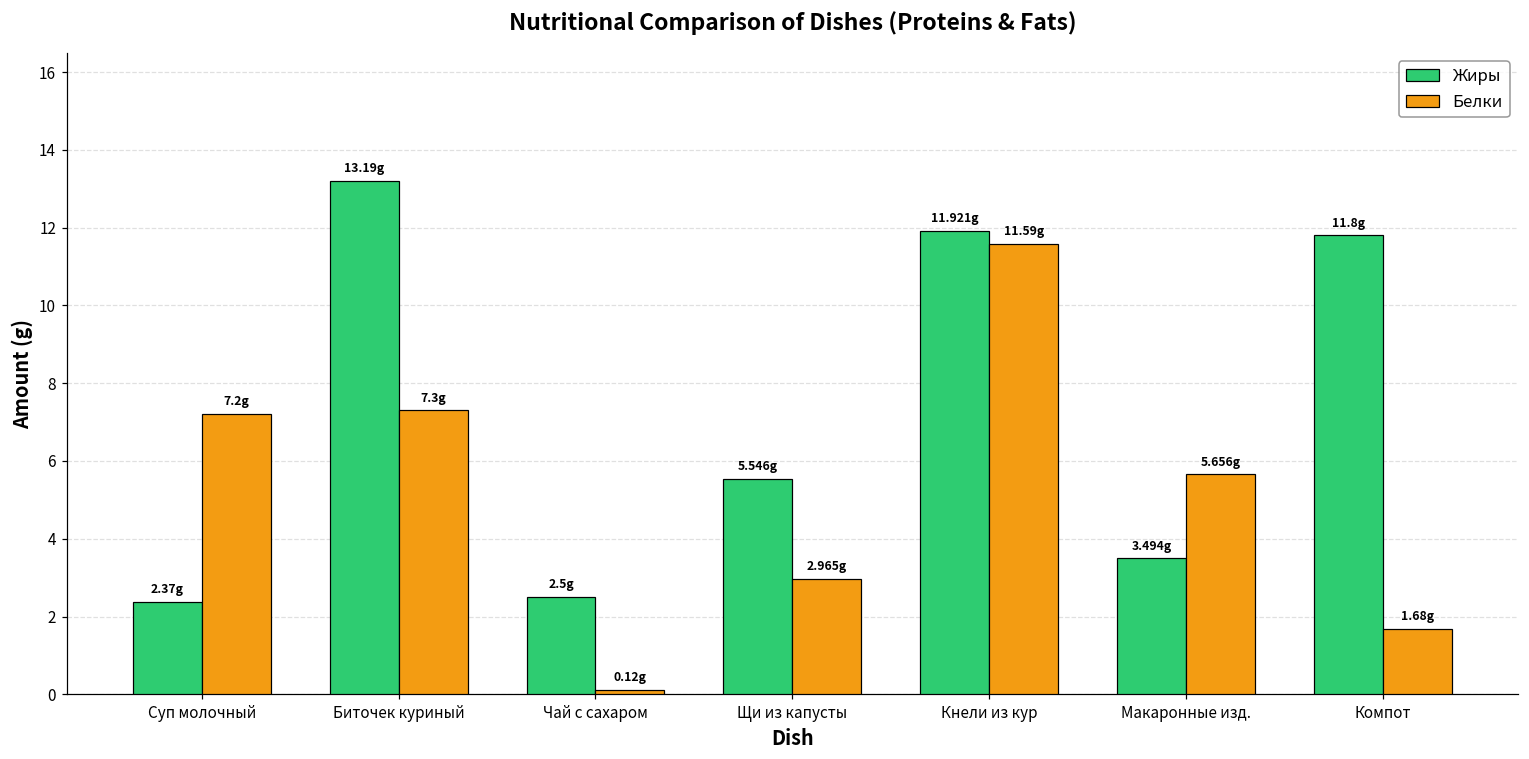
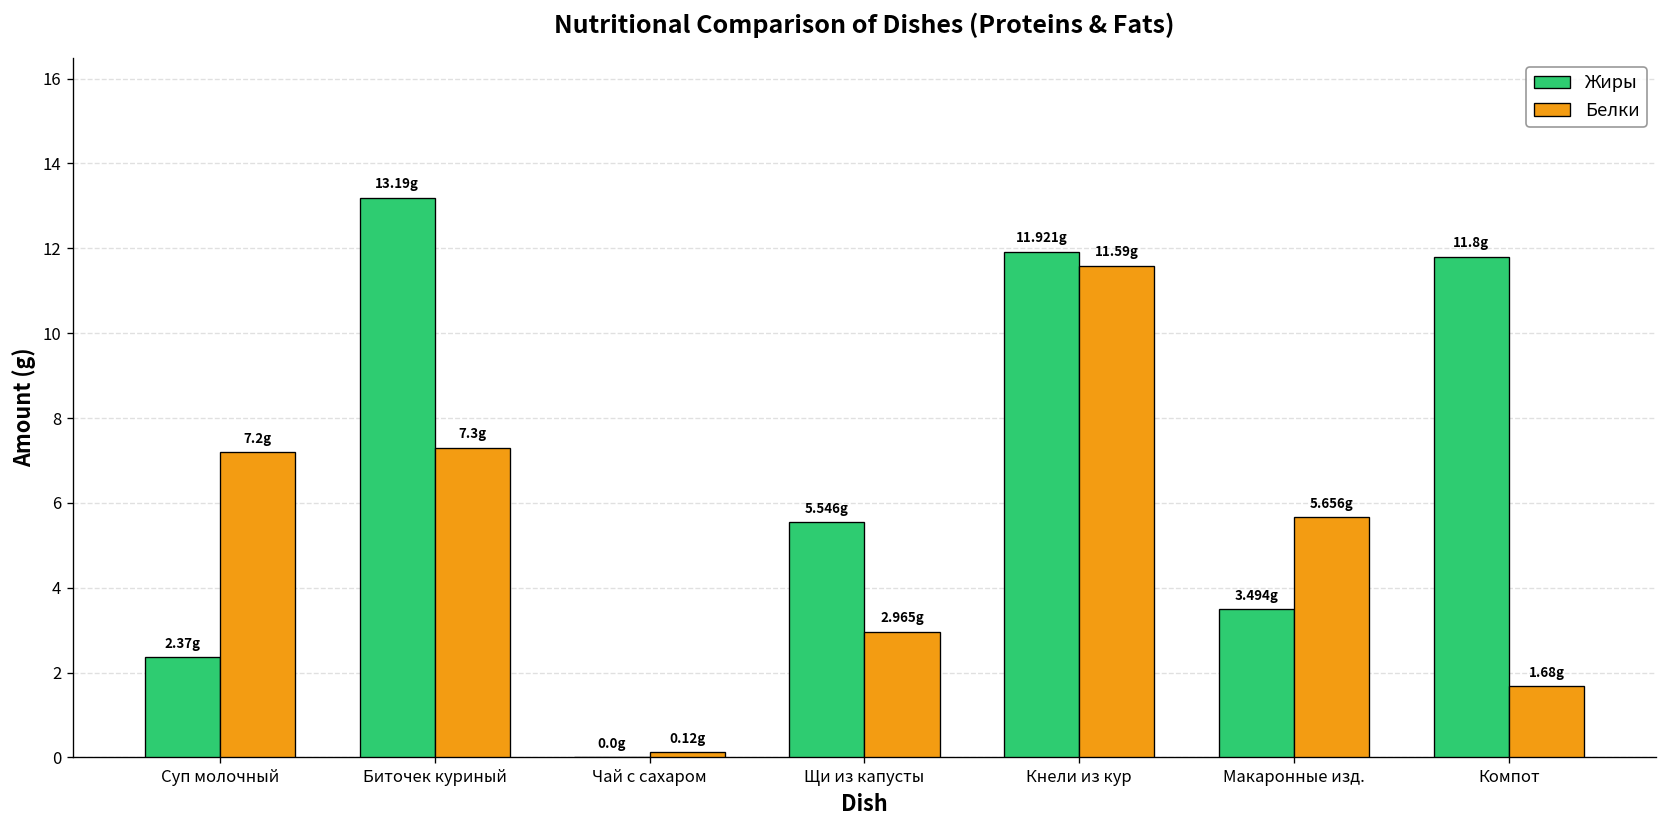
  {
    "Жиры": {
      "Суп молочный": "2.37g",
      "Биточек куриный": "13.19g",
-     "Чай с сахаром": "2.5g",
+     "Чай с сахаром": "0.0g",
      "Щи из капусты": "5.546g",
      "Кнели из кур": "11.921g",
      "Макаронные изд.": "3.494g",
      "Компот": "11.8g"
    },
    "Белки": {
      "Суп молочный": "7.2g",
      "Биточек куриный": "7.3g",
      "Чай с сахаром": "0.12g",
      "Щи из капусты": "2.965g",
      "Кнели из кур": "11.59g",
      "Макаронные изд.": "5.656g",
      "Компот": "1.68g"
    }
  }
